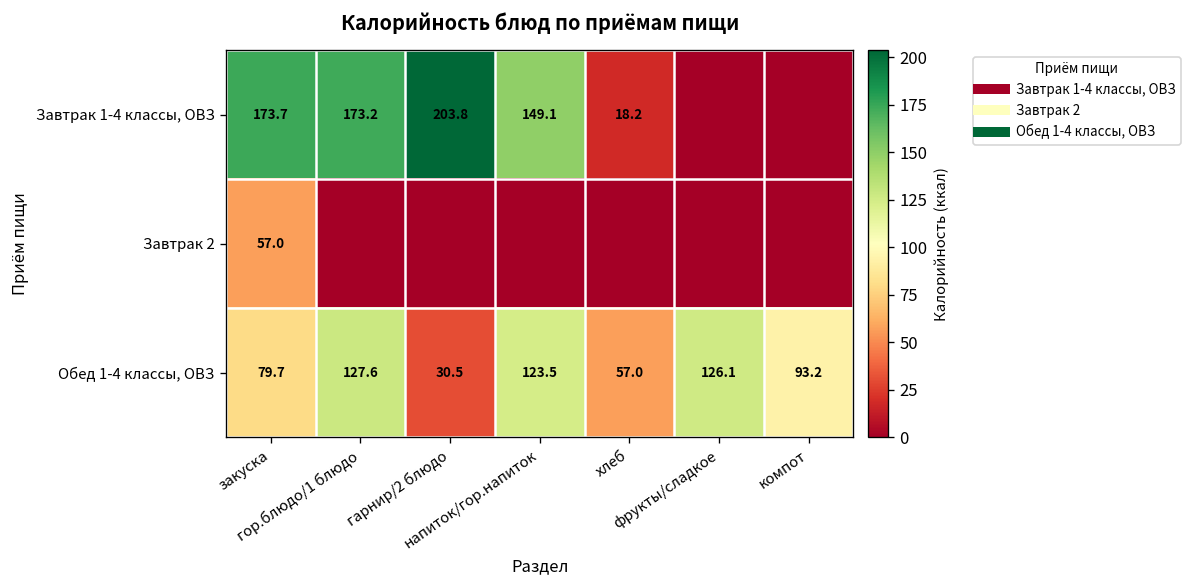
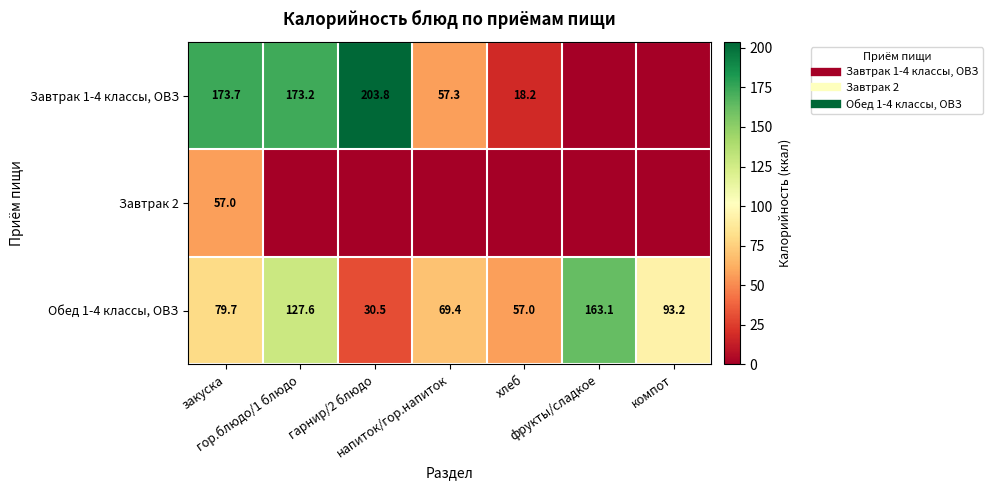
  {
    "Завтрак 1-4 классы, ОВЗ": {
      "закуска": 173.7,
      "гор.блюдо/1 блюдо": 173.2,
      "гарнир/2 блюдо": 203.8,
-     "напиток/гор.напиток": 149.1,
+     "напиток/гор.напиток": 57.3,
      "хлеб": 18.2
    },
    "Завтрак 2": {
      "закуска": 57.0
    },
    "Обед 1-4 классы, ОВЗ": {
      "закуска": 79.7,
      "гор.блюдо/1 блюдо": 127.6,
      "гарнир/2 блюдо": 30.5,
-     "напиток/гор.напиток": 123.5,
+     "напиток/гор.напиток": 69.4,
      "хлеб": 57.0,
-     "фрукты/сладкое": 126.1,
+     "фрукты/сладкое": 163.1,
      "компот": 93.2
    }
  }
